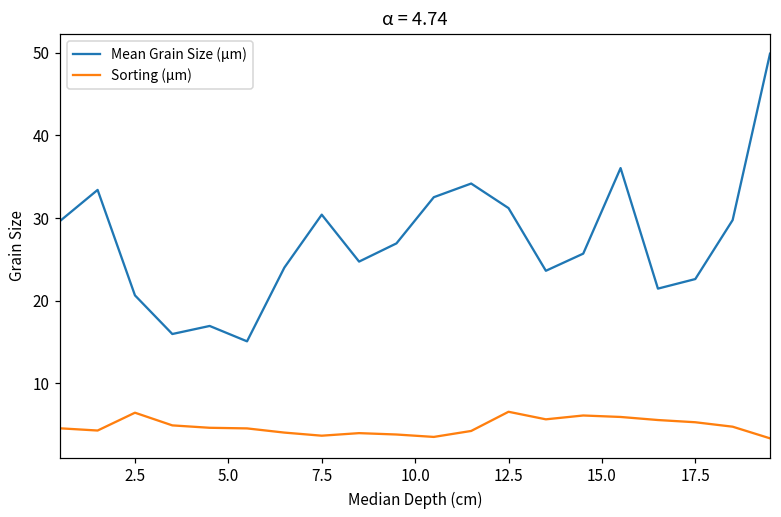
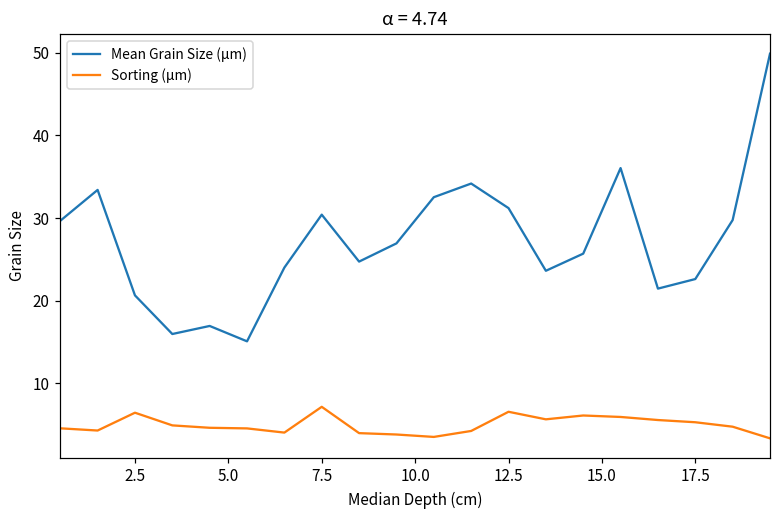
  {
    "Mean Grain Size (µm)": {
      "2.5": 21,
      "7.5": 30,
      "12.5": 31,
      "17.5": 23
    },
    "Sorting (µm)": {
      "2.5": 6,
-     "7.5": 4,
+     "7.5": 7,
      "12.5": 7,
      "17.5": 5
    }
  }
